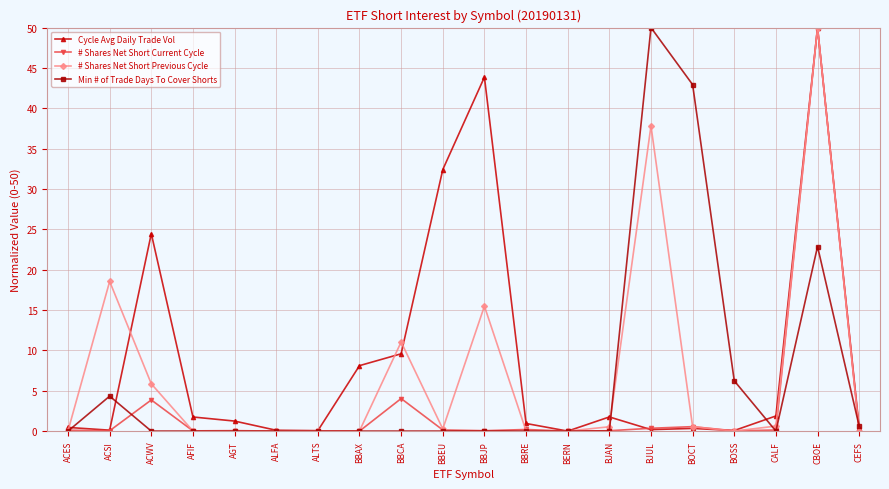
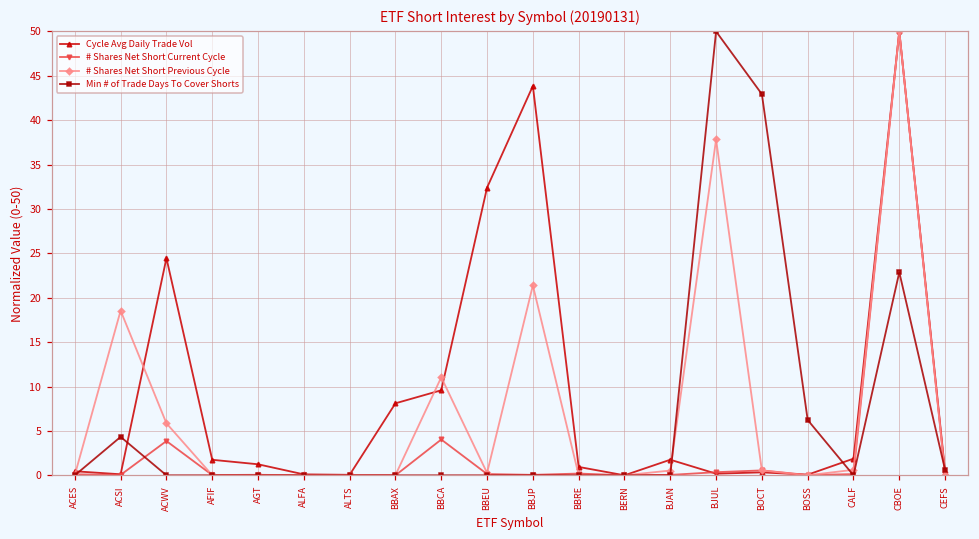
  {
    "# Shares Net Short Current Cycle": {
      "ACWV": 4,
      "BBCA": 4
    },
    "# Shares Net Short Previous Cycle": {
      "ACSI": 19,
      "ACWV": 6,
      "BBCA": 11,
-     "BBJP": 15,
+     "BBJP": 21,
      "BJAN": 1,
      "BJUL": 38,
      "CALF": 1
    }
  }
